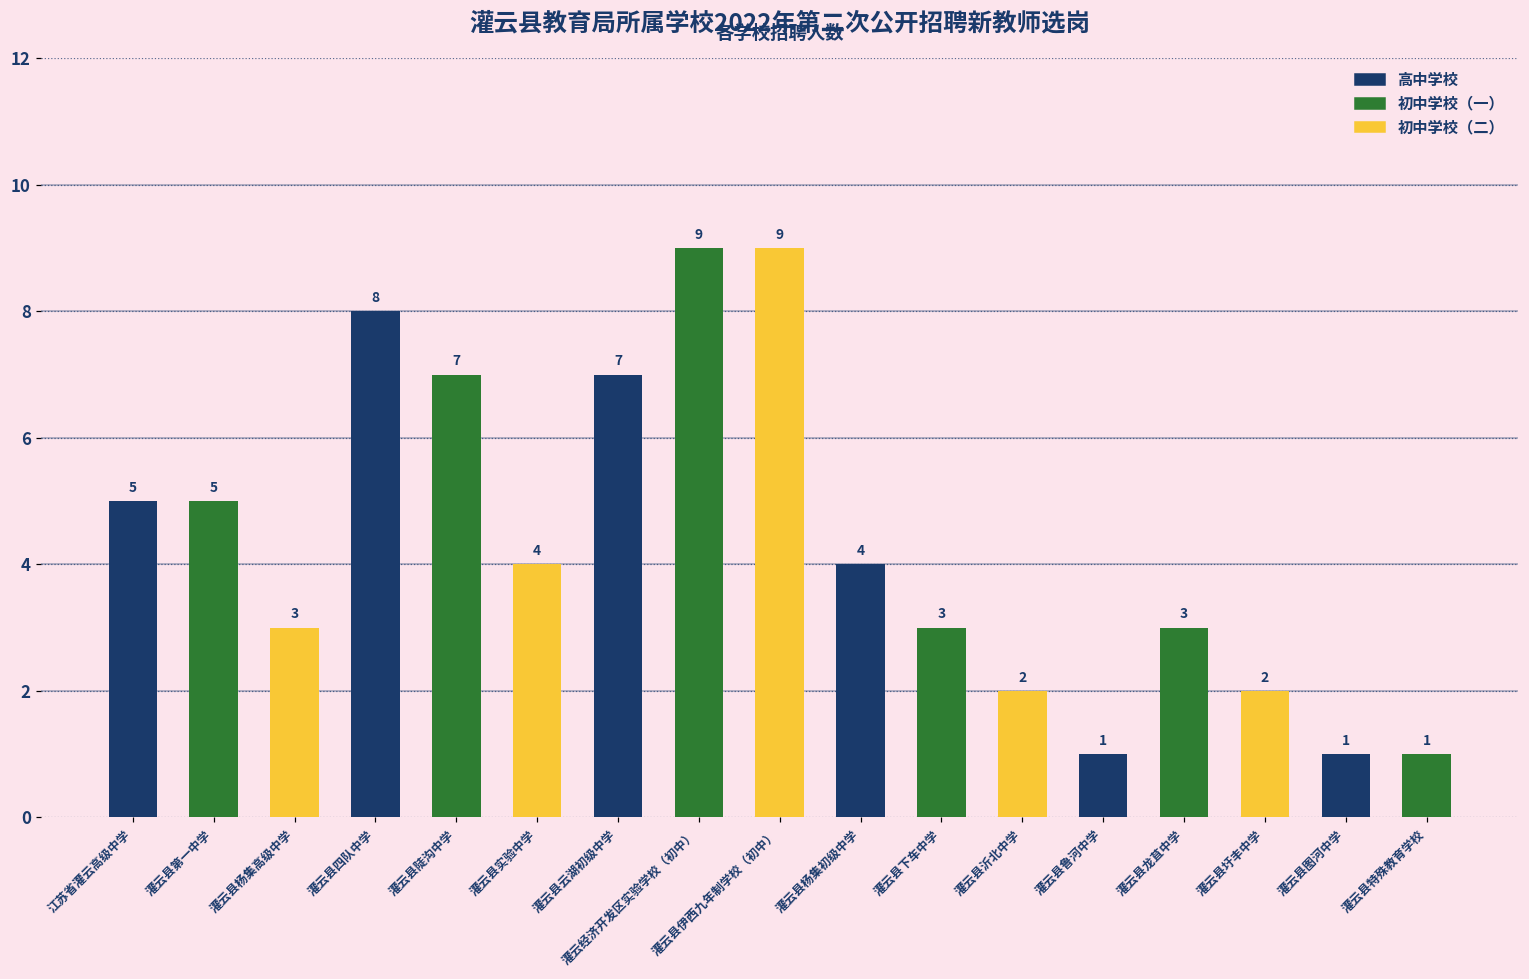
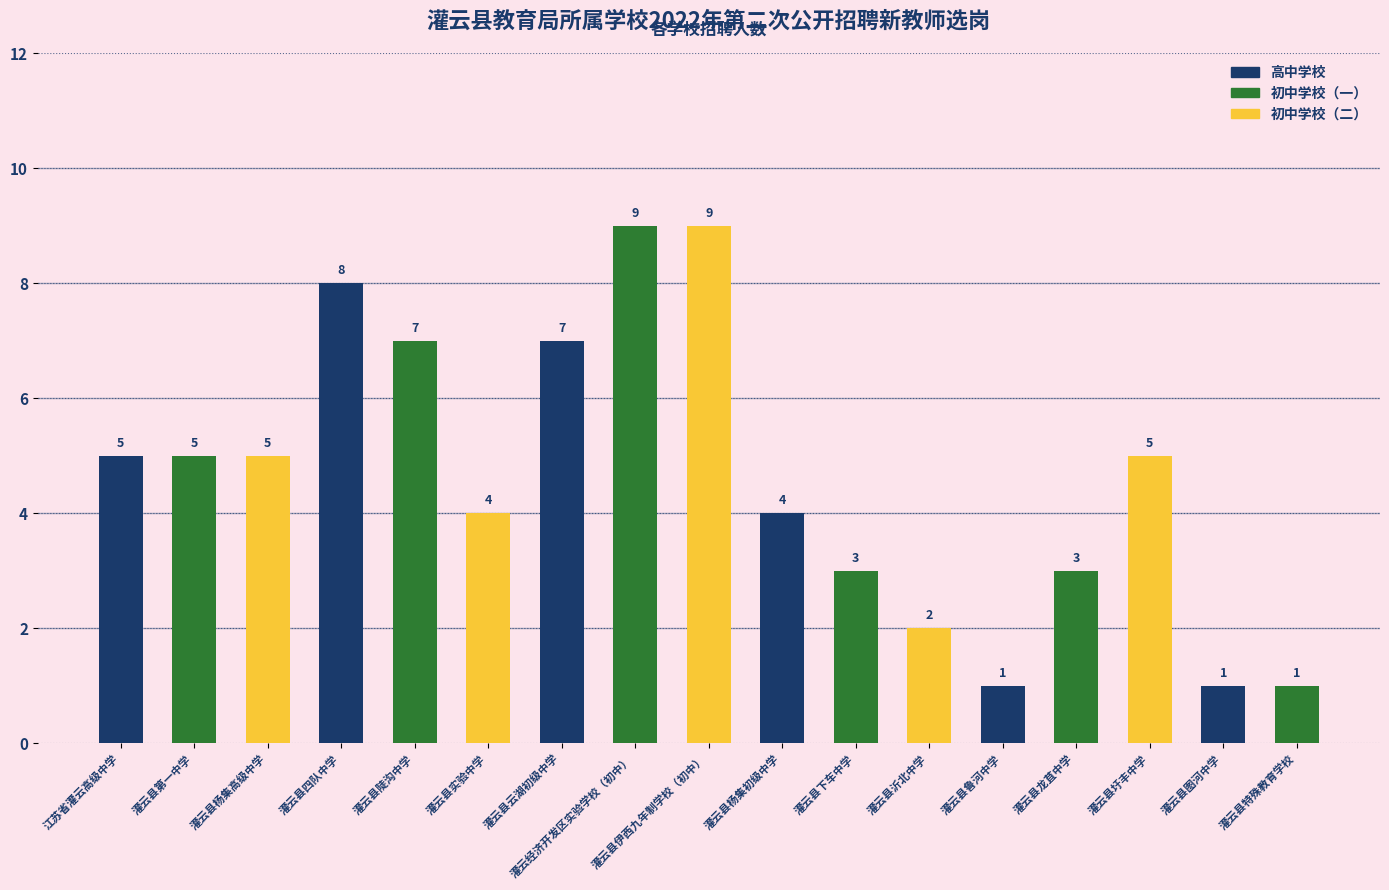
  {
    "江苏省灌云高级中学": 5,
    "灌云县第一中学": 5,
-   "灌云县杨集高级中学": 3,
+   "灌云县杨集高级中学": 5,
    "灌云县四队中学": 8,
    "灌云县陡沟中学": 7,
    "灌云县实验中学": 4,
    "灌云县云湖初级中学": 7,
    "灌云经济开发区实验学校（初中）": 9,
    "灌云县伊西九年制学校（初中）": 9,
    "灌云县杨集初级中学": 4,
    "灌云县下车中学": 3,
    "灌云县沂北中学": 2,
    "灌云县鲁河中学": 1,
    "灌云县龙苴中学": 3,
-   "灌云县圩丰中学": 2,
+   "灌云县圩丰中学": 5,
    "灌云县图河中学": 1,
    "灌云县特殊教育学校": 1
  }
